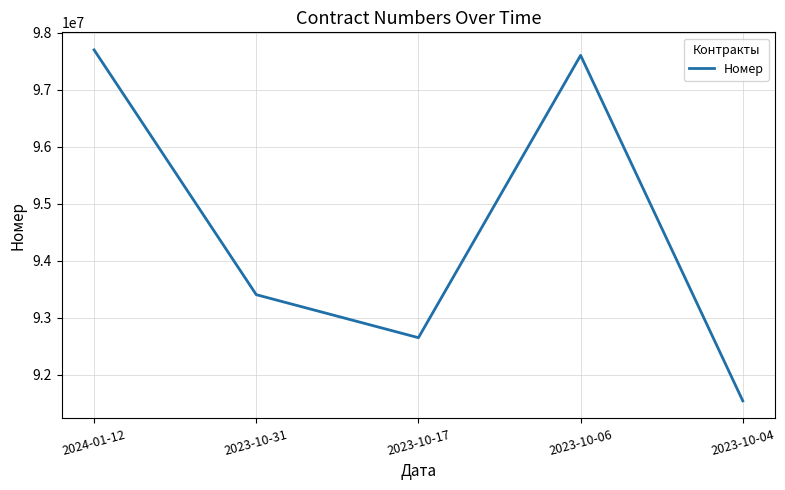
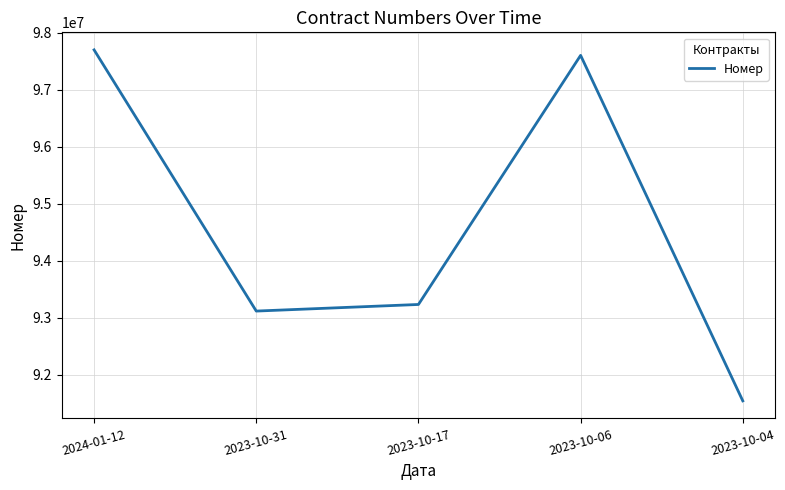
  {
    "2024-01-12": 97700000,
-   "2023-10-31": 93400000,
-   "2023-10-17": 92600000,
+   "2023-10-31": 93100000,
+   "2023-10-17": 93200000,
    "2023-10-06": 97600000,
    "2023-10-04": 91500000
  }
